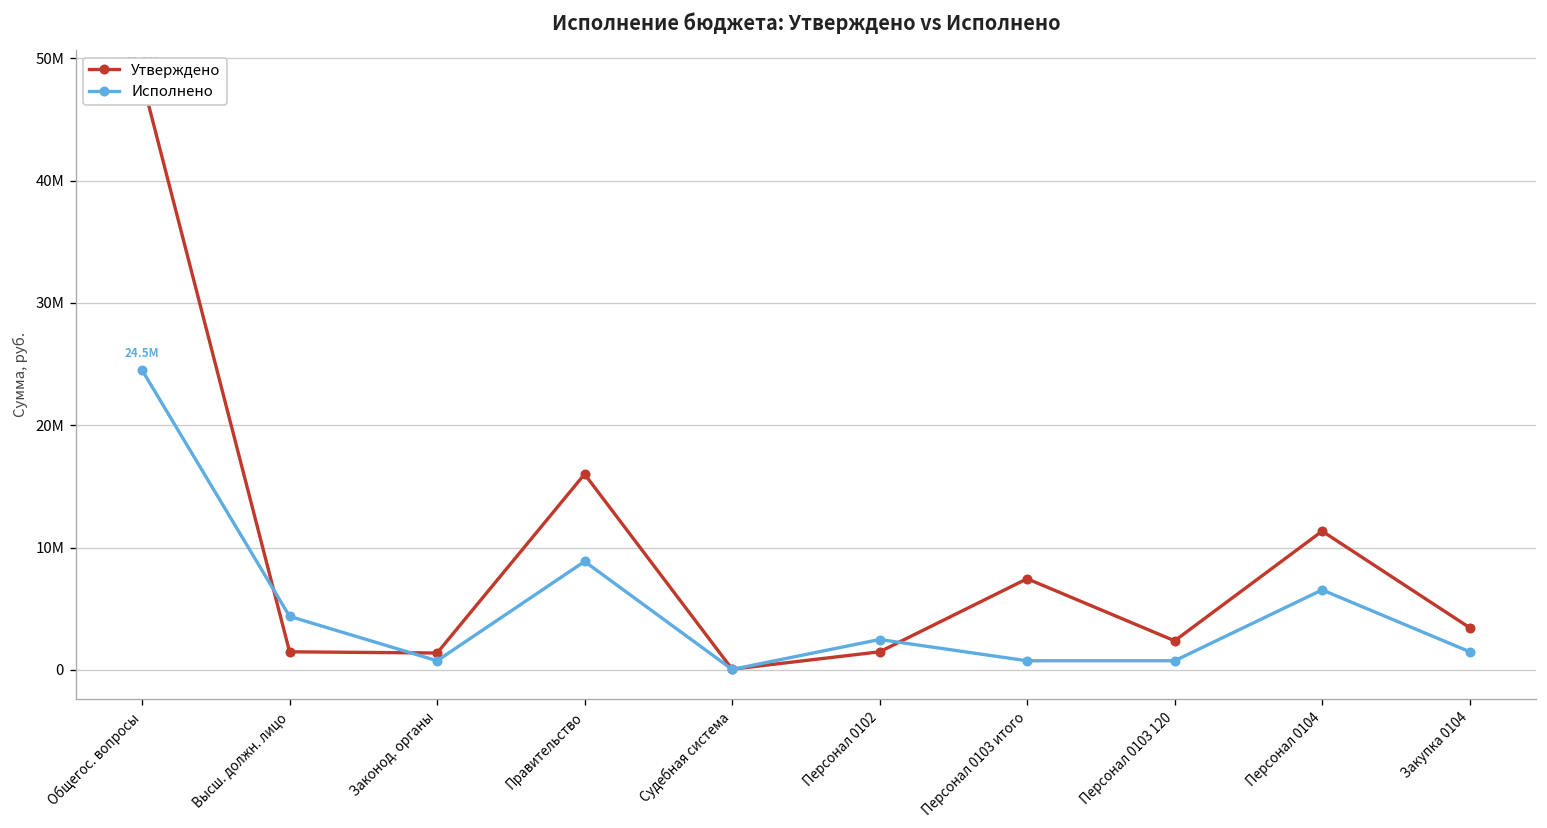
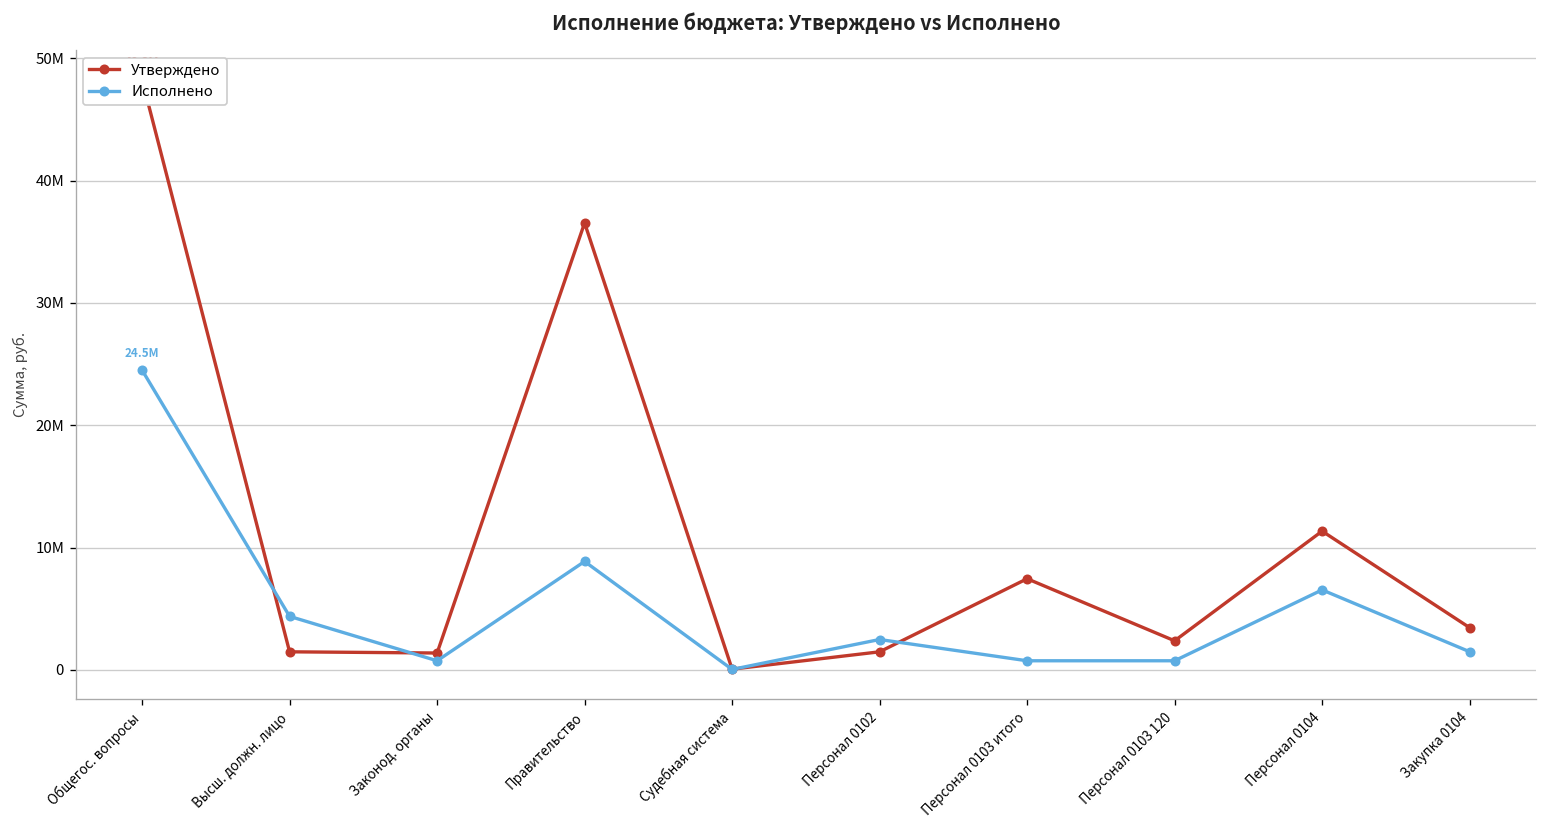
  {
    "Утверждено": {
      "Высш. должн. лицо": "1.5М",
      "Законод. органы": "1.4М",
-     "Правительство": "16.0М",
+     "Правительство": "36.5М",
      "Персонал 0102": "1.5М",
      "Персонал 0103 итого": "7.5М",
      "Персонал 0103 120": "2.4М",
      "Персонал 0104": "11.3М",
      "Закупка 0104": "3.5М"
    },
    "Исполнено": {
      "Высш. должн. лицо": "4.4М",
      "Законод. органы": "0.7М",
      "Правительство": "8.9М",
      "Персонал 0102": "2.5М",
      "Персонал 0103 итого": "0.7М",
      "Персонал 0103 120": "0.7М",
      "Персонал 0104": "6.5М",
      "Закупка 0104": "1.5М"
    }
  }
